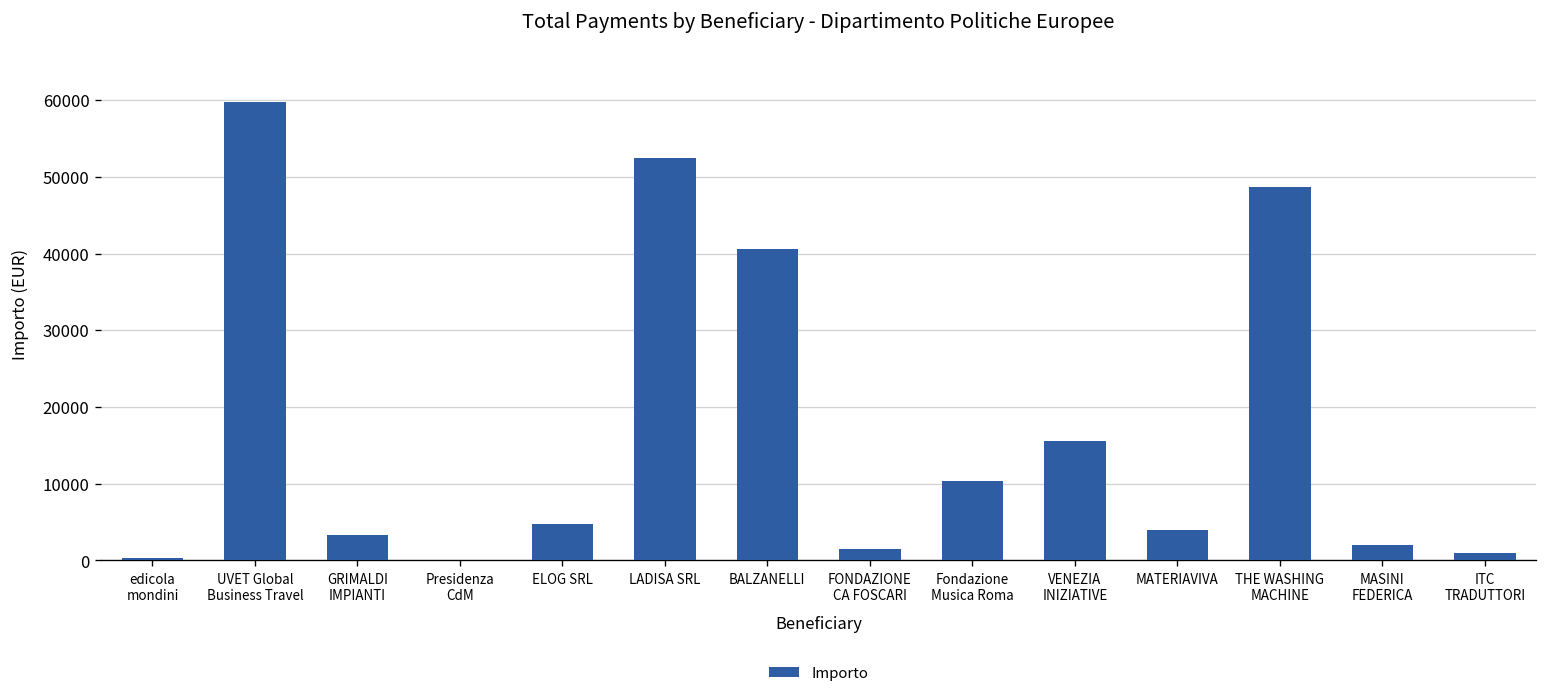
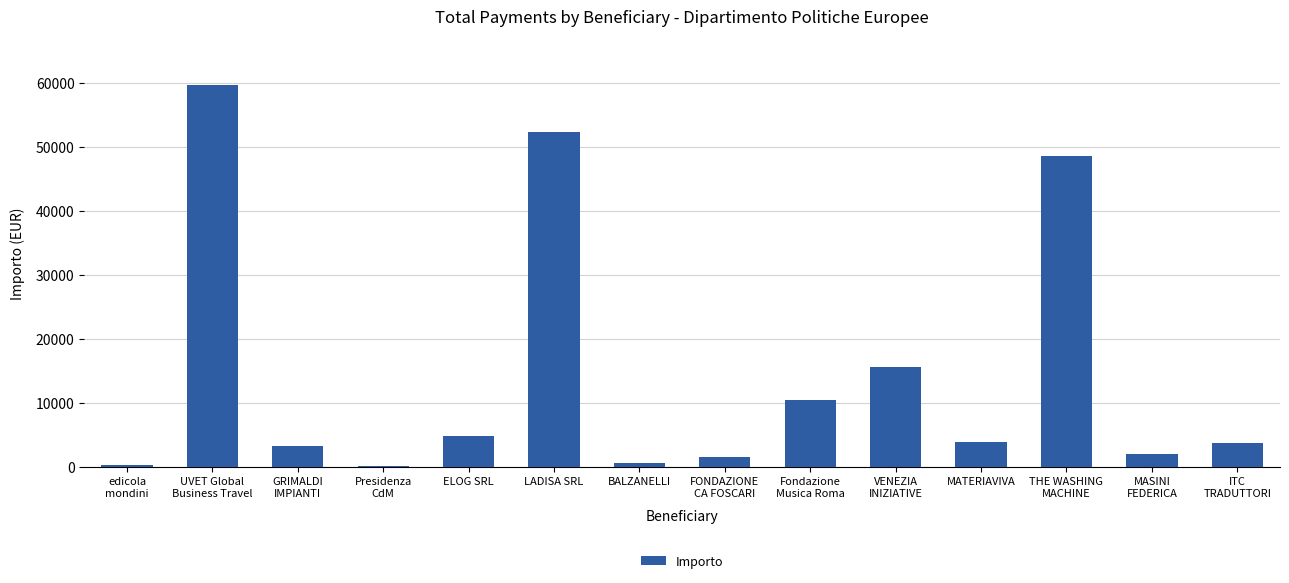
  {
    "UVET Global Business Travel": 60000,
    "GRIMALDI IMPIANTI": 3000,
    "ELOG SRL": 5000,
    "LADISA SRL": 52000,
-   "BALZANELLI": 41000,
+   "BALZANELLI": 1000,
    "FONDAZIONE CA FOSCARI": 1000,
    "Fondazione Musica Roma": 10000,
    "VENEZIA INIZIATIVE": 16000,
    "MATERIAVIVA": 4000,
    "THE WASHING MACHINE": 49000,
    "MASINI FEDERICA": 2000,
-   "ITC TRADUTTORI": 1000
+   "ITC TRADUTTORI": 4000
  }
